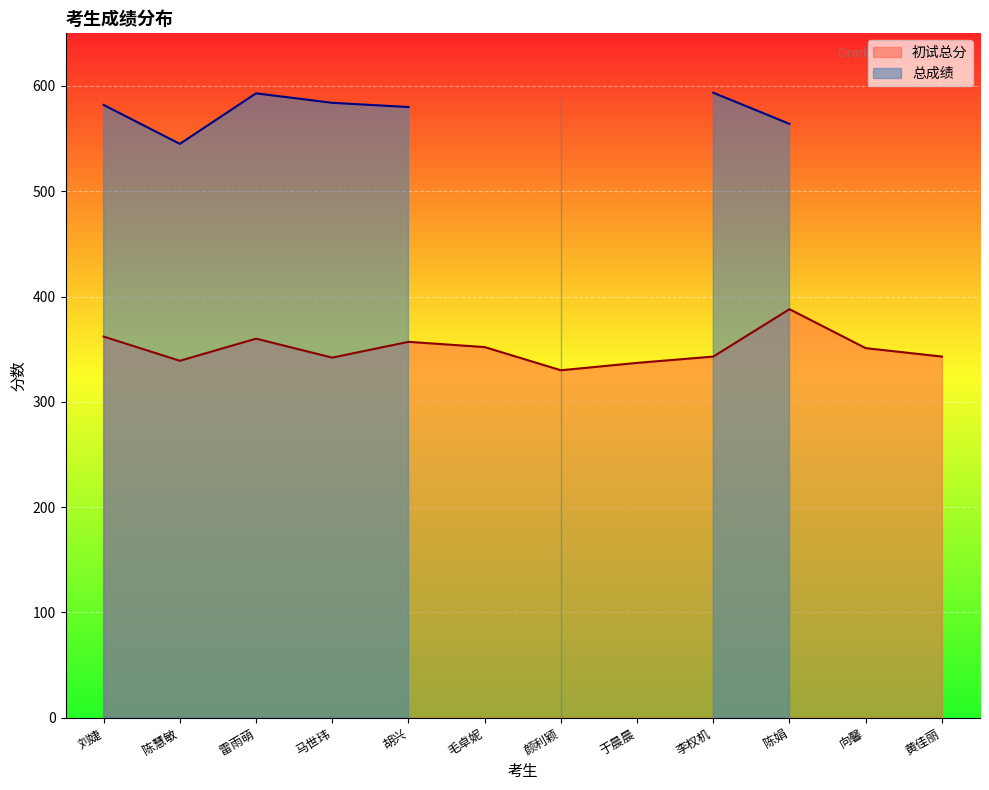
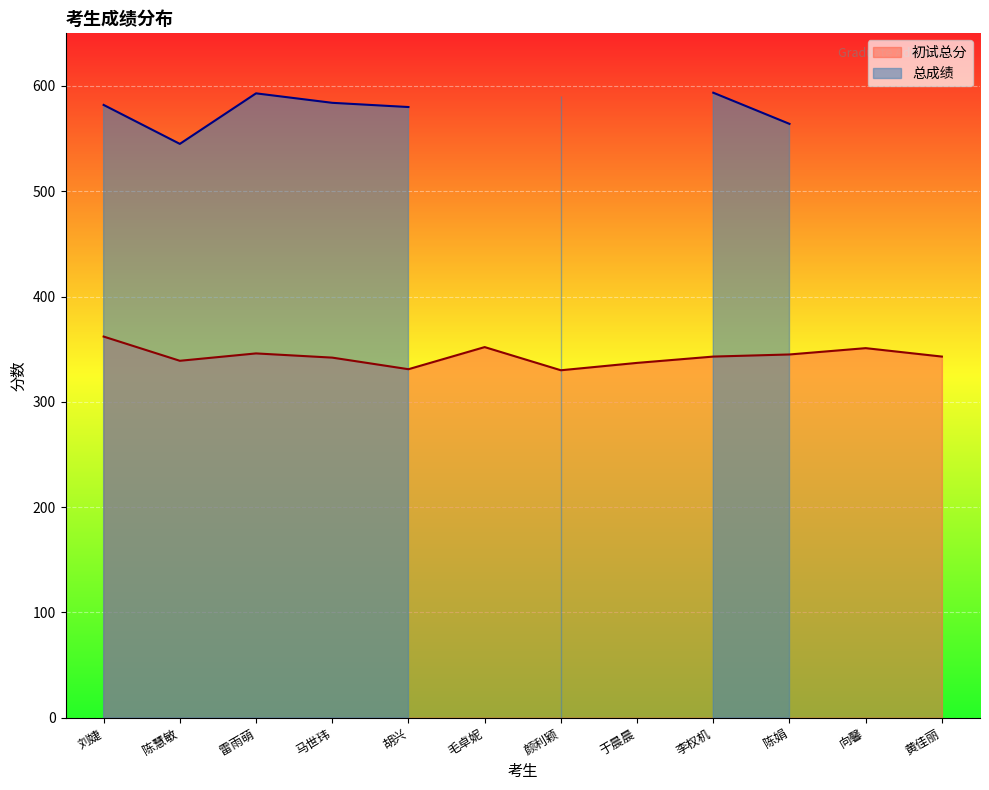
  {
    "初试总分": {
      "刘婕": 362,
      "陈慧敏": 339,
-     "雷雨萌": 360,
+     "雷雨萌": 346,
      "马世玮": 342,
-     "胡兴": 357,
+     "胡兴": 331,
      "毛卓妮": 352,
      "颜利颖": 330,
      "于晨晨": 337,
      "李权机": 343,
-     "陈娟": 388,
+     "陈娟": 345,
      "向馨": 351,
      "黄佳丽": 343
    }
  }
